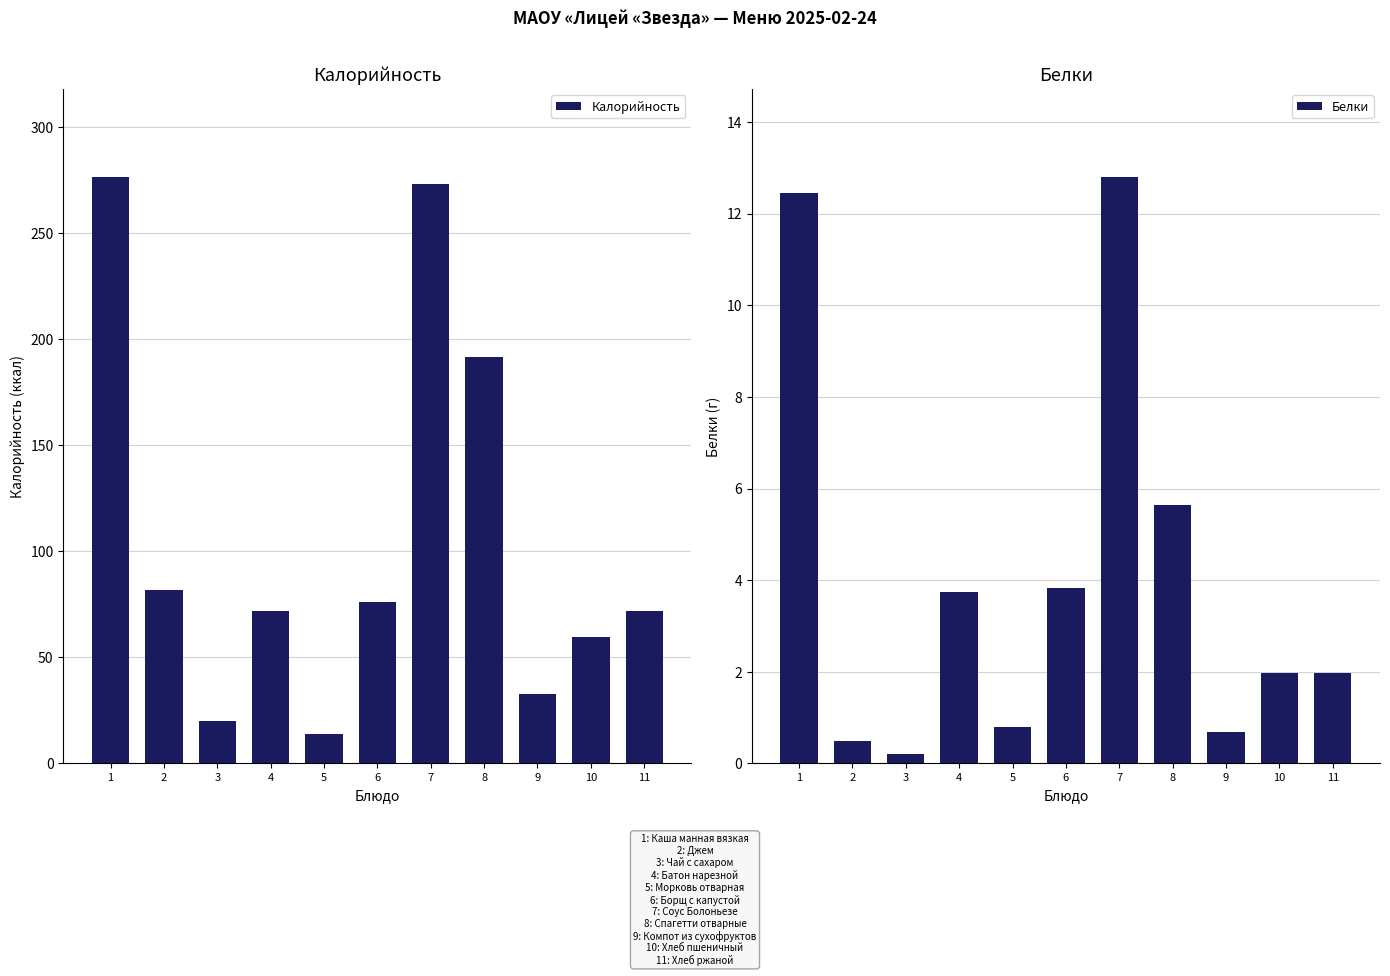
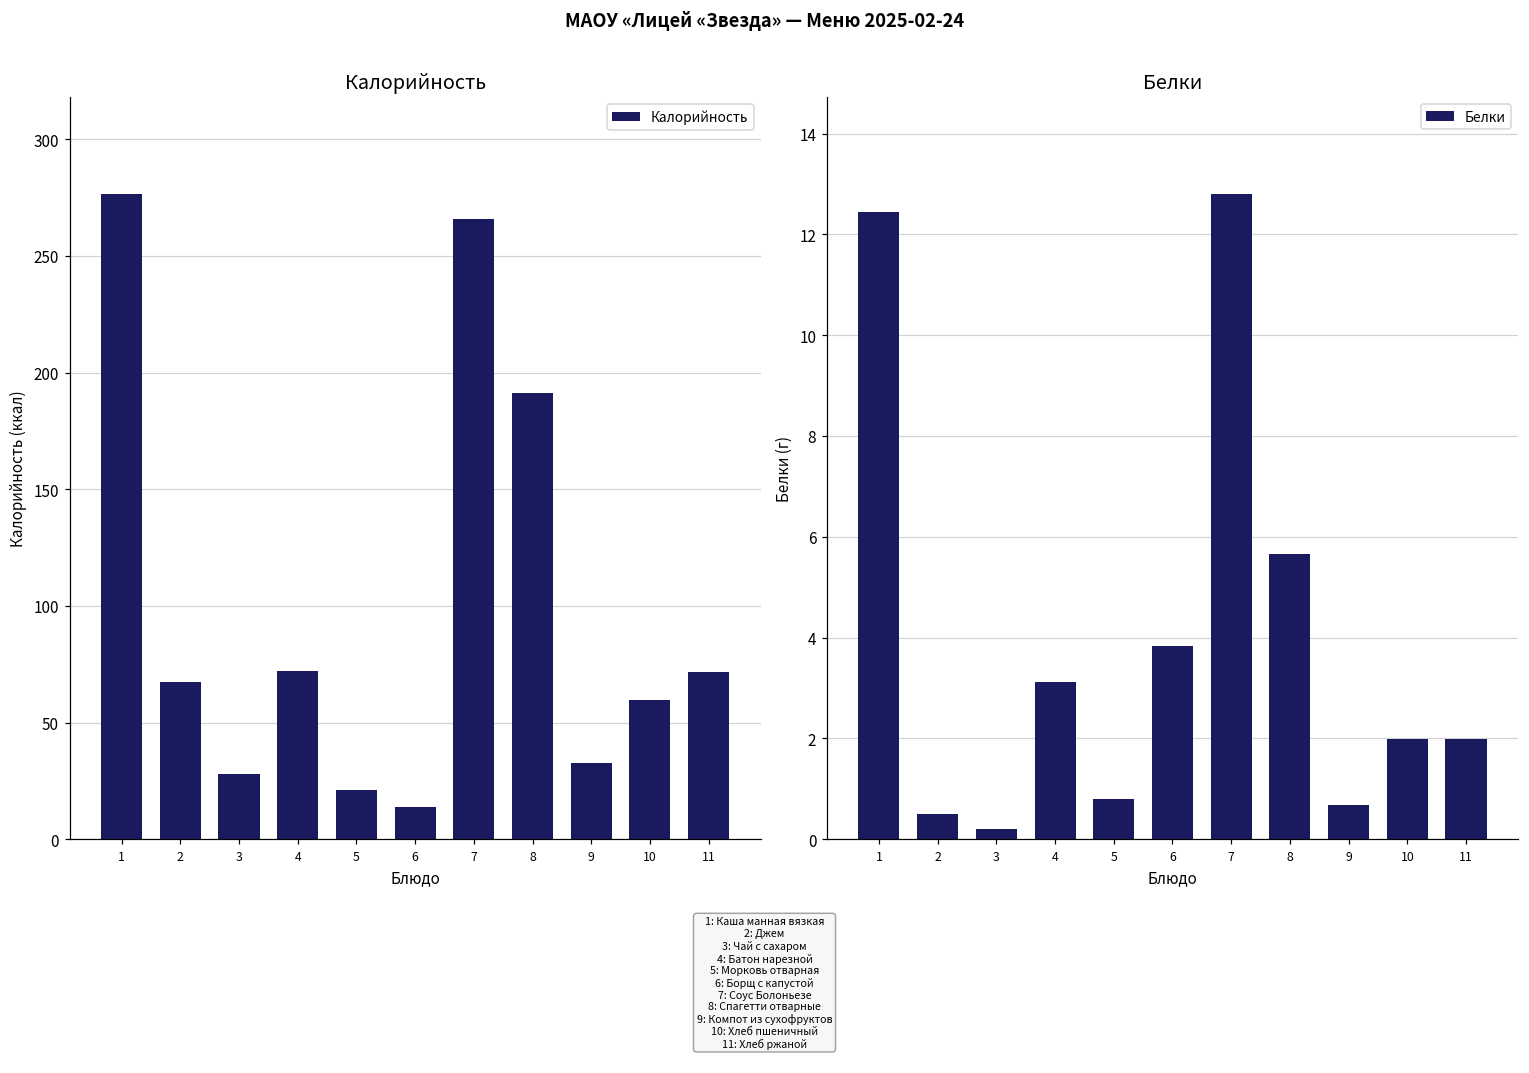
  {
    "Калорийность": {
      "1": 276,
-     "2": 82,
-     "3": 20,
+     "2": 67,
+     "3": 28,
      "4": 72,
-     "5": 14,
-     "6": 76,
-     "7": 273,
+     "5": 21,
+     "6": 14,
+     "7": 266,
      "8": 191,
      "9": 33,
      "10": 60,
      "11": 72
    },
    "Белки": {
      "1": 12.5,
      "2": 0.5,
      "3": 0.2,
-     "4": 3.8,
+     "4": 3.1,
      "5": 0.8,
      "6": 3.8,
      "7": 12.8,
      "8": 5.7,
      "9": 0.7,
      "10": 2.0,
      "11": 2.0
    }
  }
